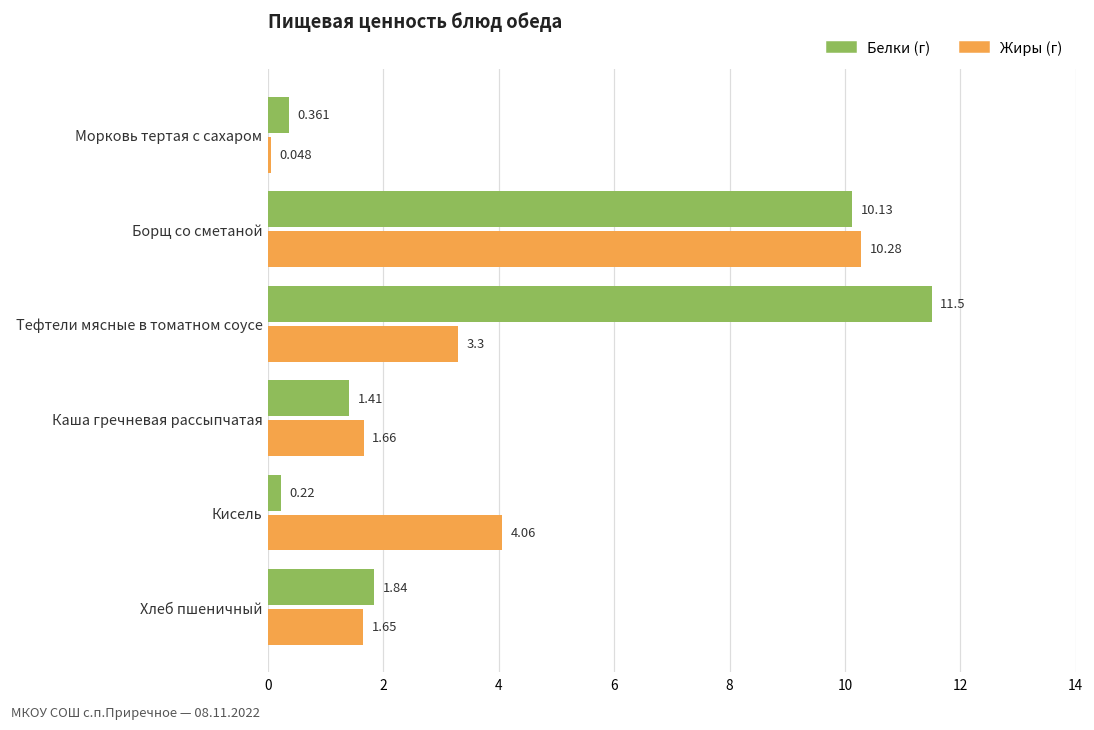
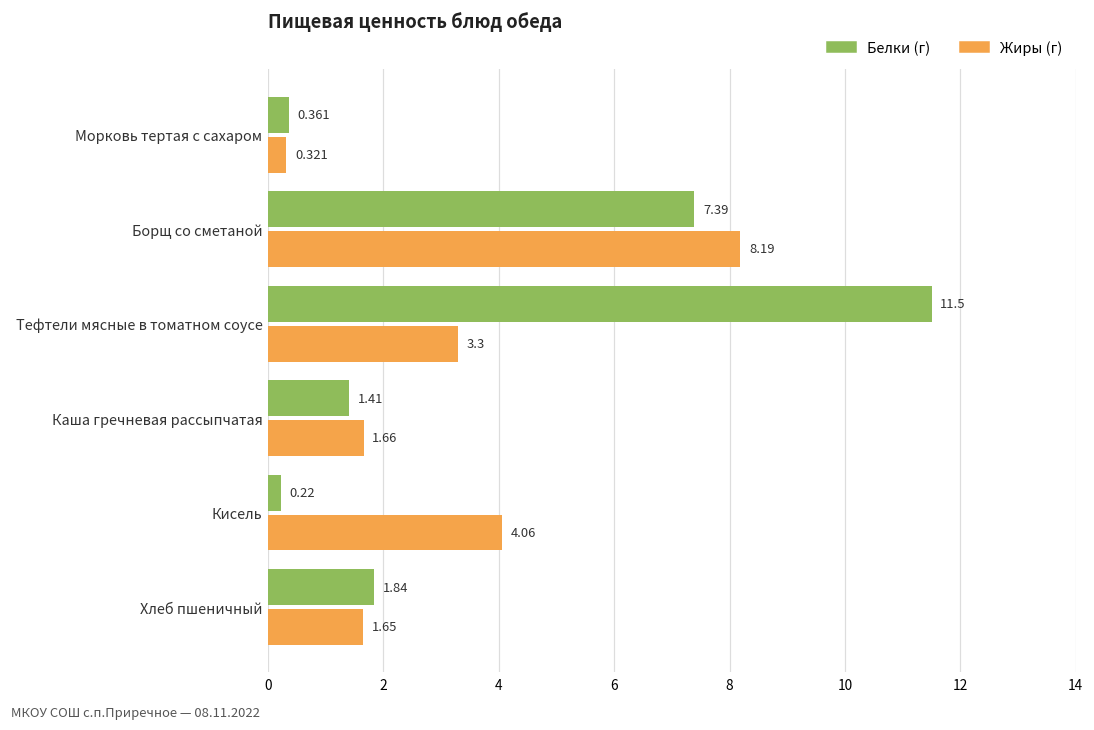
  {
    "Белки (г)": {
      "Морковь тертая с сахаром": 0.361,
-     "Борщ со сметаной": 10.13,
+     "Борщ со сметаной": 7.39,
      "Тефтели мясные в томатном соусе": 11.5,
      "Каша гречневая рассыпчатая": 1.41,
      "Кисель": 0.22,
      "Хлеб пшеничный": 1.84
    },
    "Жиры (г)": {
-     "Морковь тертая с сахаром": 0.048,
-     "Борщ со сметаной": 10.28,
+     "Морковь тертая с сахаром": 0.321,
+     "Борщ со сметаной": 8.19,
      "Тефтели мясные в томатном соусе": 3.3,
      "Каша гречневая рассыпчатая": 1.66,
      "Кисель": 4.06,
      "Хлеб пшеничный": 1.65
    }
  }
